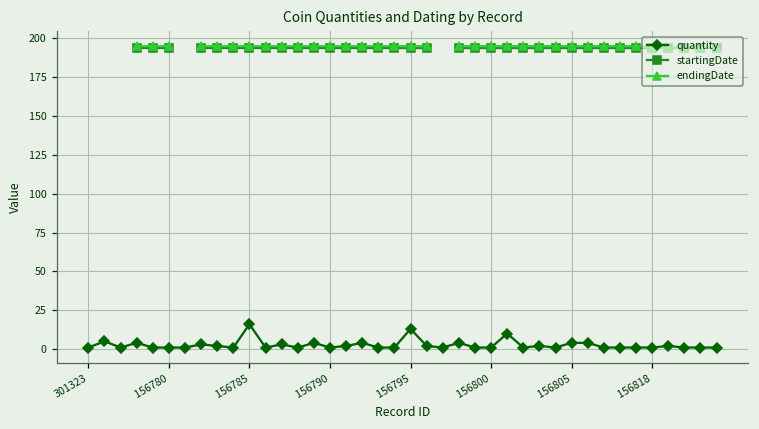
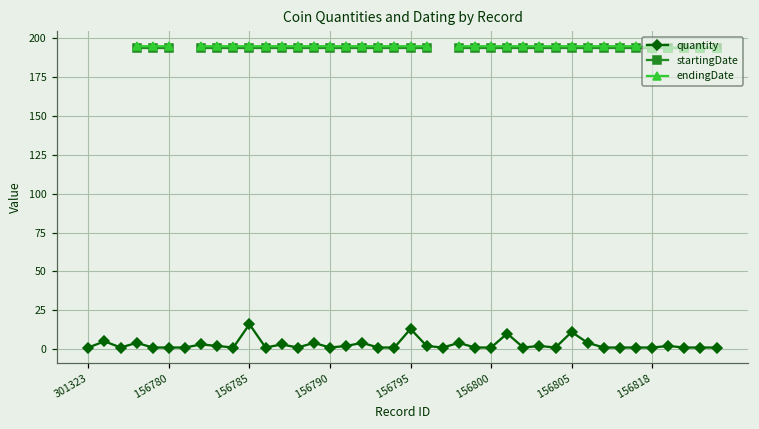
  {
    "quantity": {
      "301323": 1,
      "156780": 1,
      "156785": 16,
      "156790": 1,
      "156795": 13,
      "156800": 1,
-     "156805": 4,
+     "156805": 11,
      "156818": 1
    }
  }
